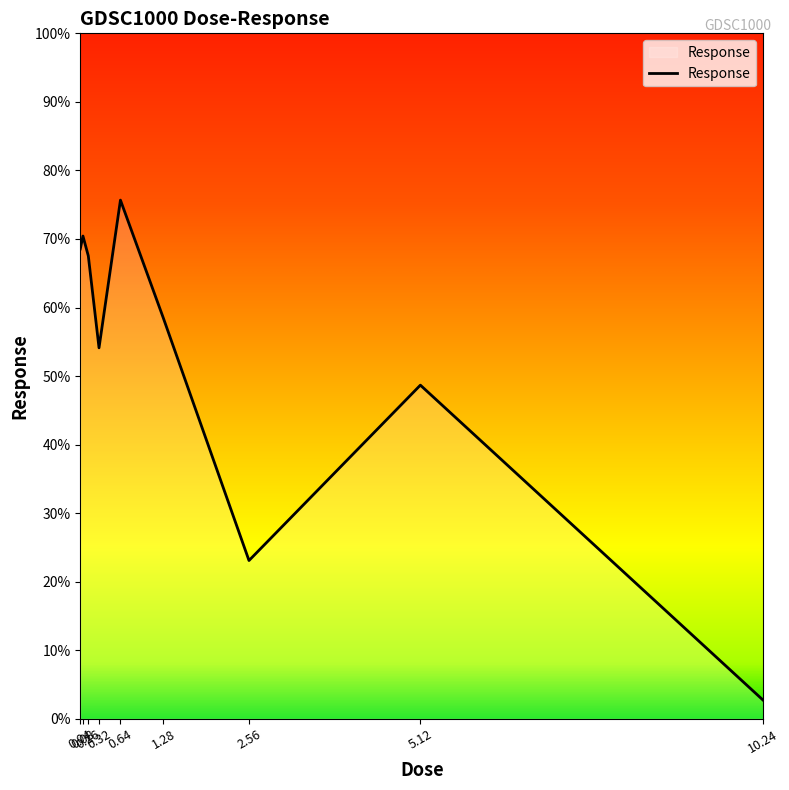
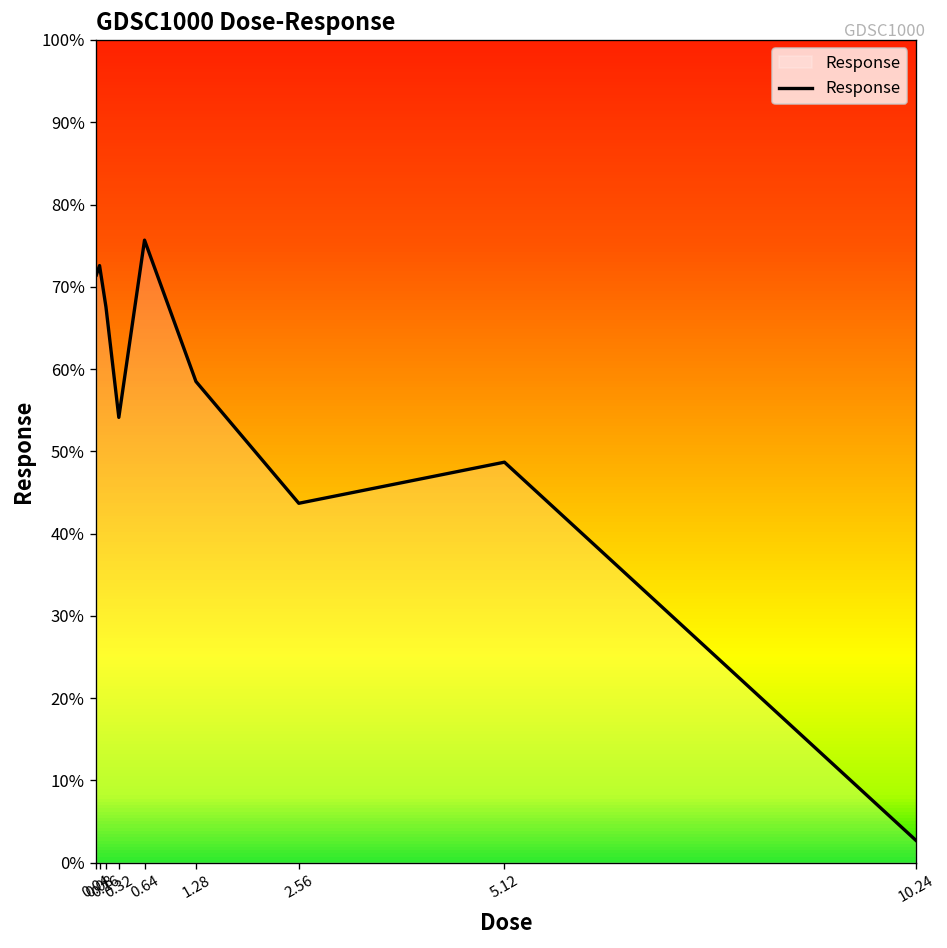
  {
-   "0.04": "69%",
-   "0.08": "70%",
+   "0.04": "71%",
+   "0.08": "73%",
    "0.16": "68%",
    "0.32": "54%",
    "0.64": "76%",
    "1.28": "58%",
-   "2.56": "23%",
+   "2.56": "44%",
    "5.12": "49%",
    "10.24": "3%"
  }
